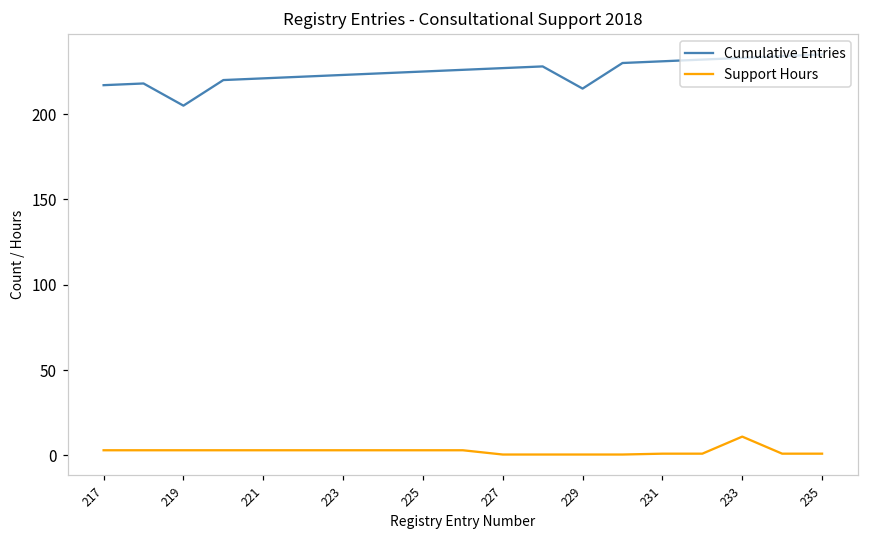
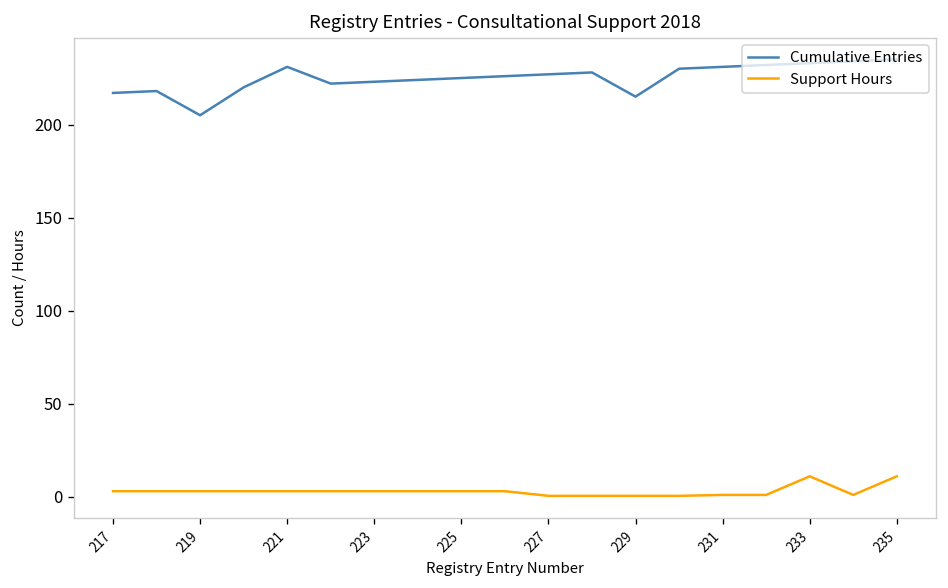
  {
    "Cumulative Entries": {
      "217": 217,
      "219": 205,
-     "221": 221,
+     "221": 231,
      "223": 223,
      "225": 225,
      "227": 227,
      "229": 215,
      "231": 231
    },
    "Support Hours": {
      "217": 3,
      "219": 3,
      "221": 3,
      "223": 3,
      "225": 3,
      "227": 1,
      "229": 1,
      "231": 1,
      "233": 11,
-     "235": 1
+     "235": 11
    }
  }
